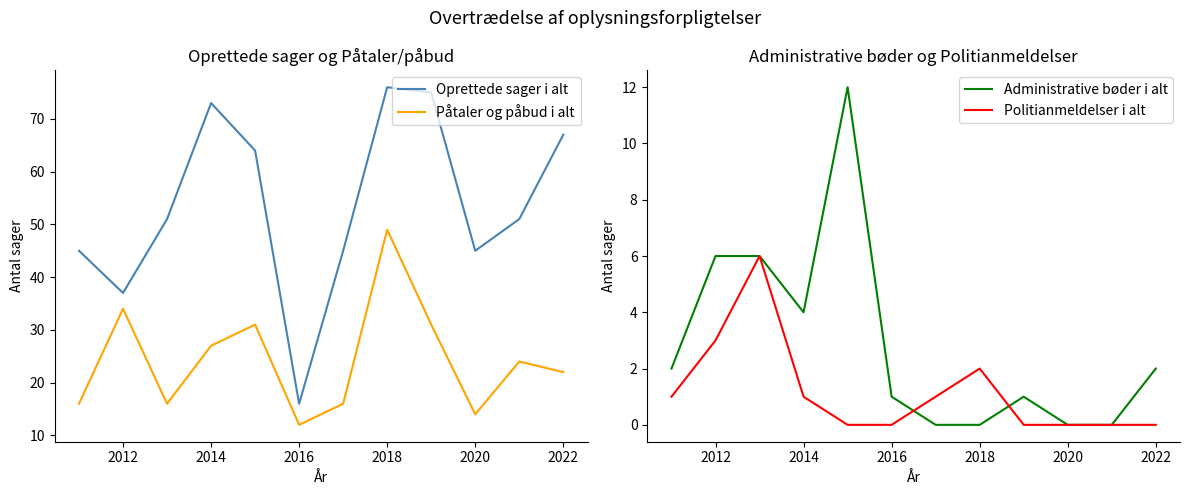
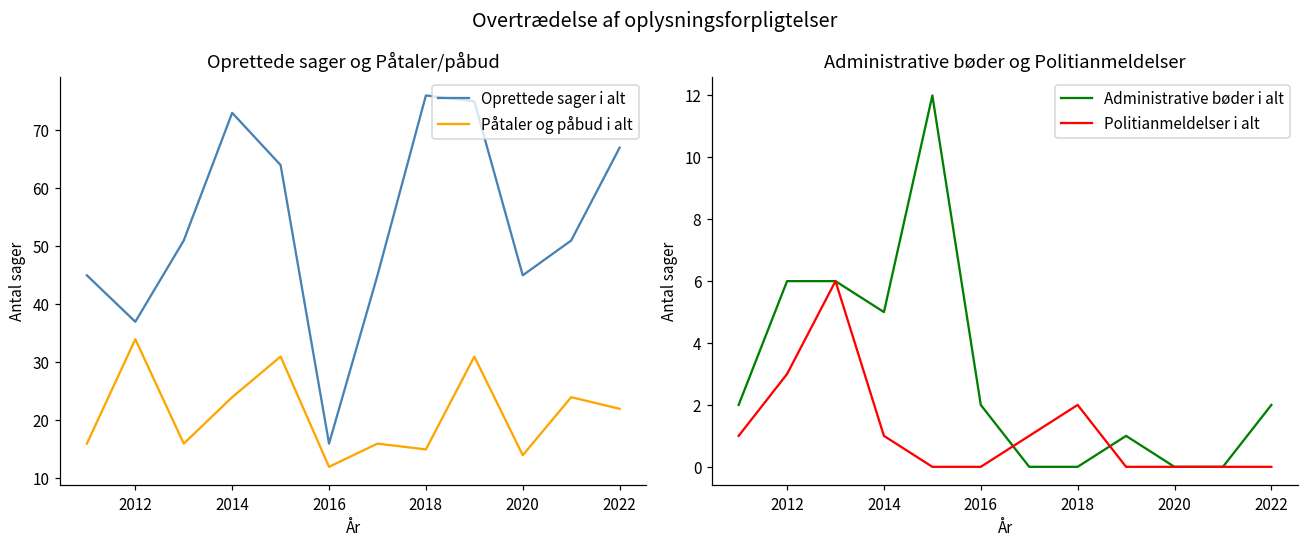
  {
    "Oprettede sager og Påtaler/påbud": {
      "Oprettede sager i alt": {
        "2012": 37,
        "2014": 73,
        "2016": 16,
        "2018": 76,
        "2020": 45,
        "2022": 67
      },
      "Påtaler og påbud i alt": {
        "2012": 34,
-       "2014": 27,
+       "2014": 24,
        "2016": 12,
-       "2018": 49,
+       "2018": 15,
        "2020": 14,
        "2022": 22
      }
    },
    "Administrative bøder og Politianmeldelser": {
      "Administrative bøder i alt": {
        "2012": 6,
-       "2014": 4,
-       "2016": 1,
+       "2014": 5,
+       "2016": 2,
        "2018": 0,
        "2022": 2
      },
      "Politianmeldelser i alt": {
        "2012": 3,
        "2014": 1,
        "2016": 0,
        "2018": 2,
        "2022": 0
      }
    }
  }
